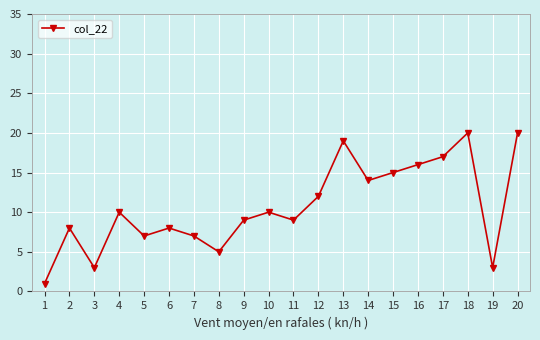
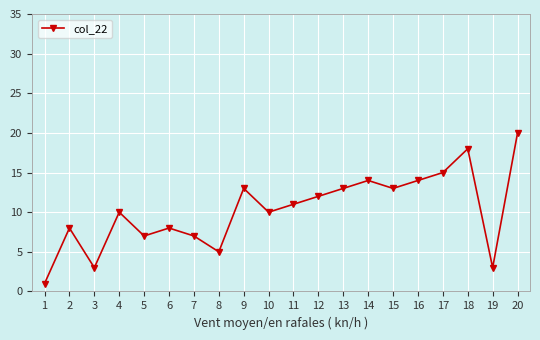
  {
    "1": 1,
    "2": 8,
    "3": 3,
    "4": 10,
    "5": 7,
    "6": 8,
    "7": 7,
    "8": 5,
-   "9": 9,
+   "9": 13,
    "10": 10,
-   "11": 9,
+   "11": 11,
    "12": 12,
-   "13": 19,
+   "13": 13,
    "14": 14,
-   "15": 15,
-   "16": 16,
-   "17": 17,
-   "18": 20,
+   "15": 13,
+   "16": 14,
+   "17": 15,
+   "18": 18,
    "19": 3,
    "20": 20
  }
